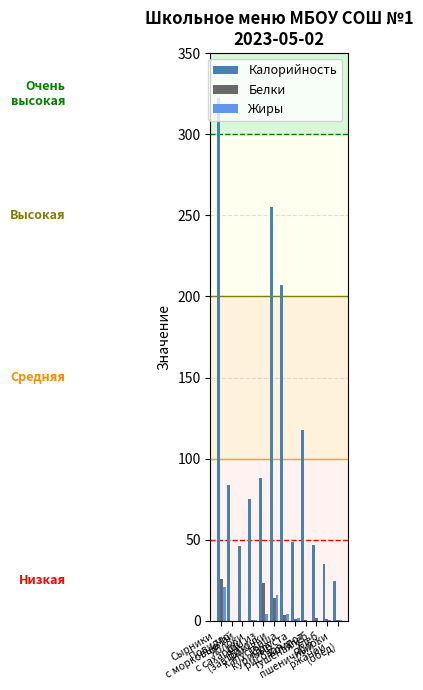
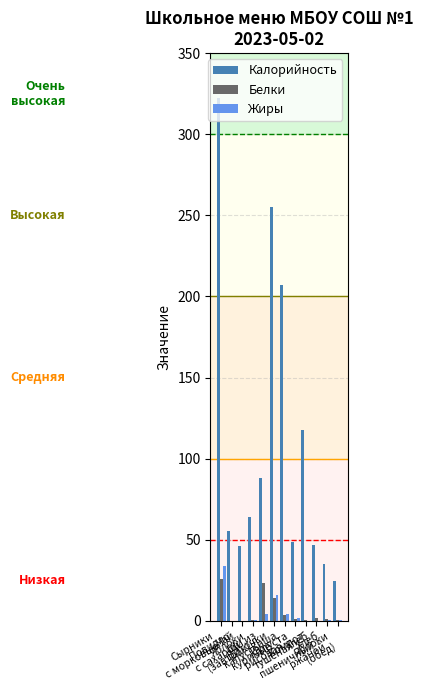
  {
    "Калорийность": {
-     "Повидло": 84,
+     "Повидло": 56,
      "Чай с сахаром": 46,
-     "Яблоки (завтрак)": 75,
+     "Яблоки (завтрак)": 64,
      "Щи из капусты": 88,
      "Биточки куриные": 255,
      "Каша рисовая": 207,
      "Капуста тушеная": 48,
      "Компот": 118,
      "Хлеб пшеничный": 47,
      "Хлеб ржаной": 35,
      "Яблоки (обед)": 25
    },
    "Белки": {
      "Сырники с морковью": 26,
      "Щи из капусты": 24,
      "Биточки куриные": 14,
      "Каша рисовая": 4
    },
    "Жиры": {
-     "Сырники с морковью": 21,
+     "Сырники с морковью": 34,
      "Чай с сахаром": 0,
      "Щи из капусты": 4,
      "Биточки куриные": 16,
      "Каша рисовая": 4,
      "Капуста тушеная": 2
    }
  }
